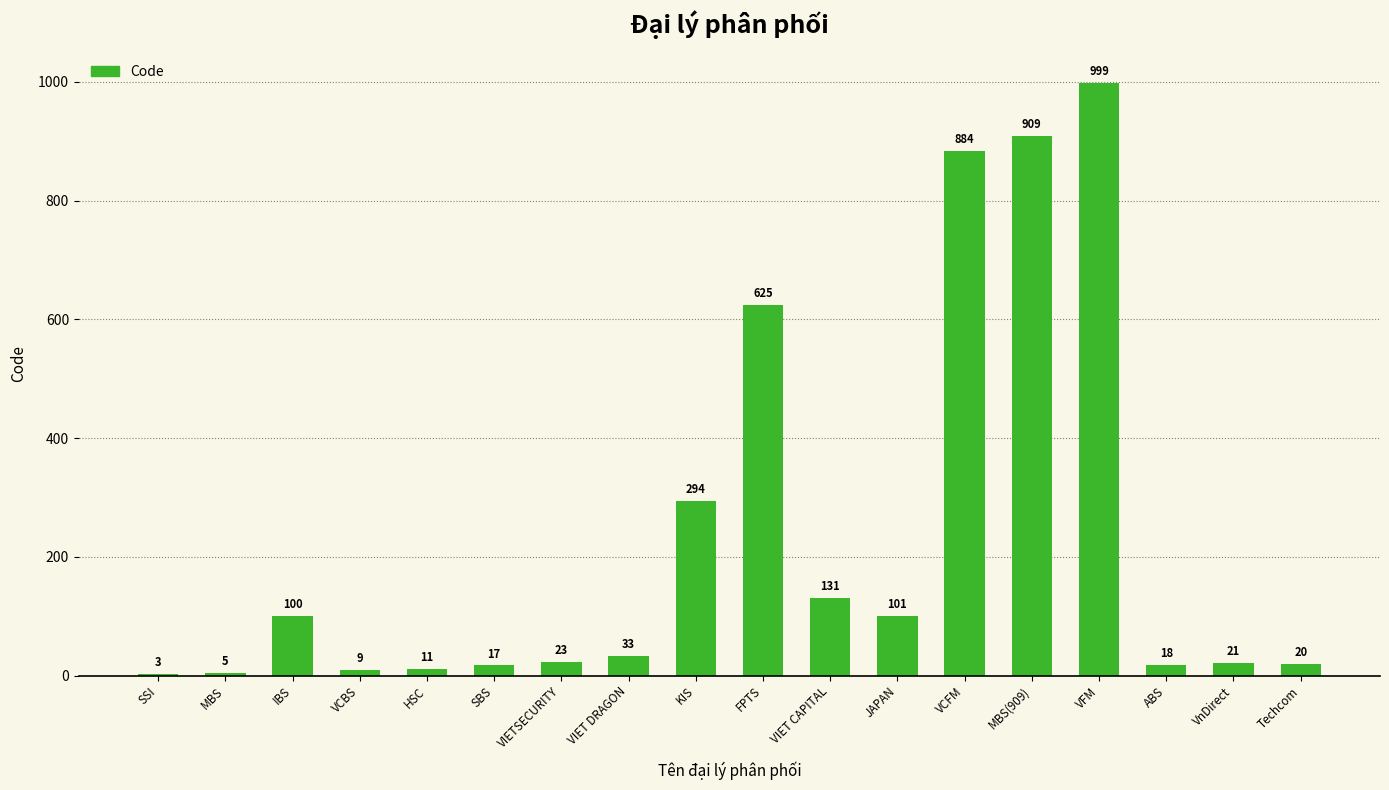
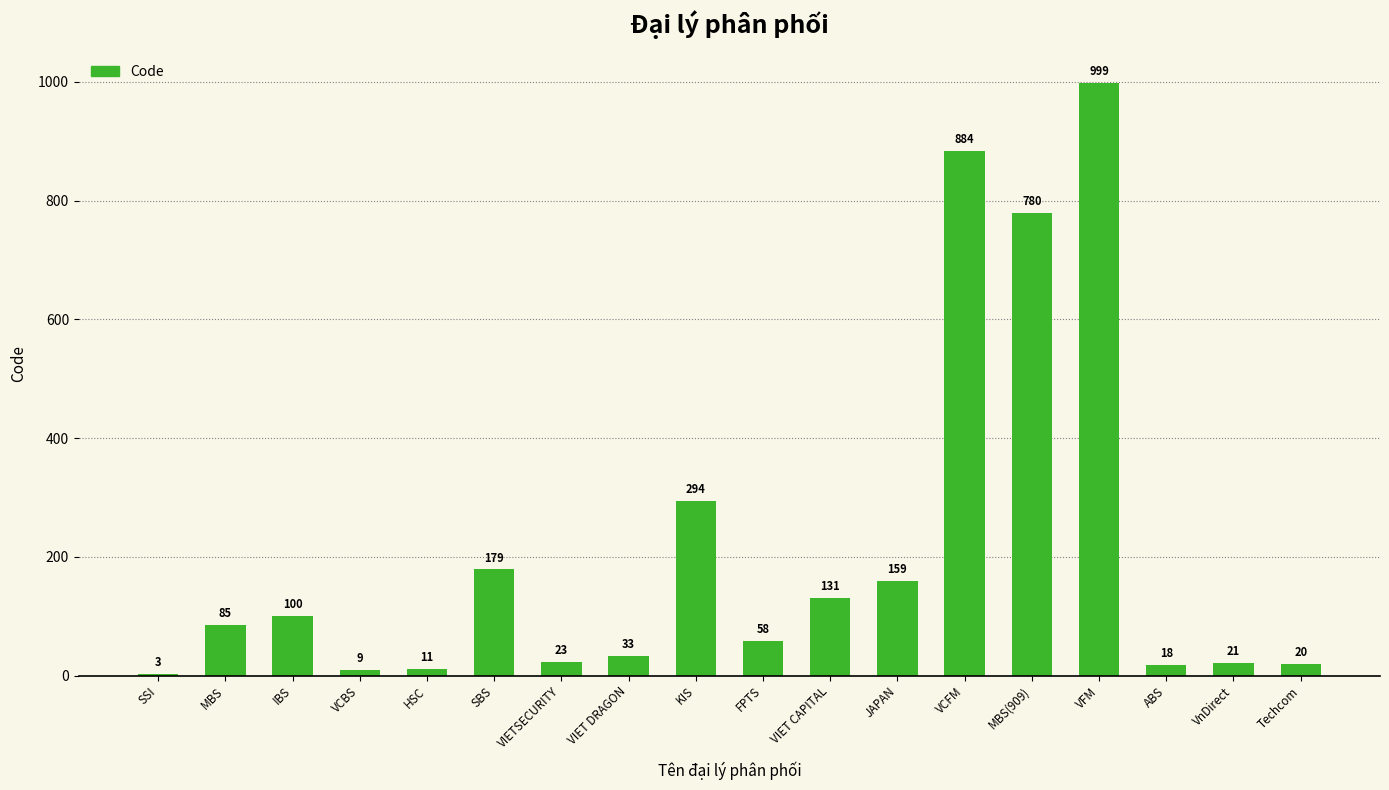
  {
    "SSI": 3,
-   "MBS": 5,
+   "MBS": 85,
    "IBS": 100,
    "VCBS": 9,
    "HSC": 11,
-   "SBS": 17,
+   "SBS": 179,
    "VIETSECURITY": 23,
    "VIET DRAGON": 33,
    "KIS": 294,
-   "FPTS": 625,
+   "FPTS": 58,
    "VIET CAPITAL": 131,
-   "JAPAN": 101,
+   "JAPAN": 159,
    "VCFM": 884,
-   "MBS(909)": 909,
+   "MBS(909)": 780,
    "VFM": 999,
    "ABS": 18,
    "VnDirect": 21,
    "Techcom": 20
  }
